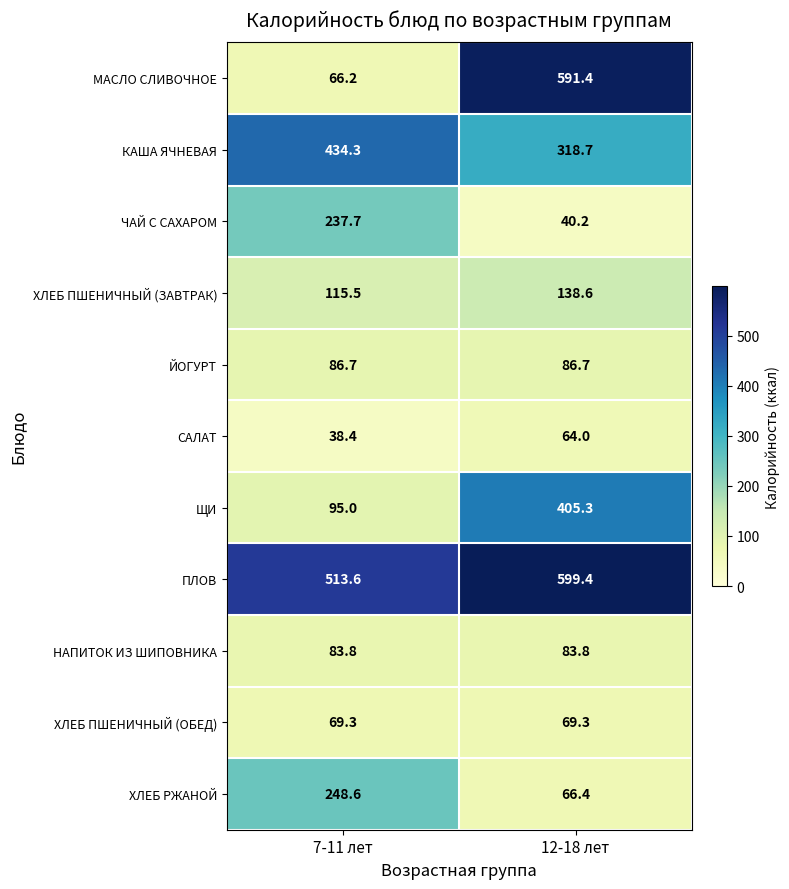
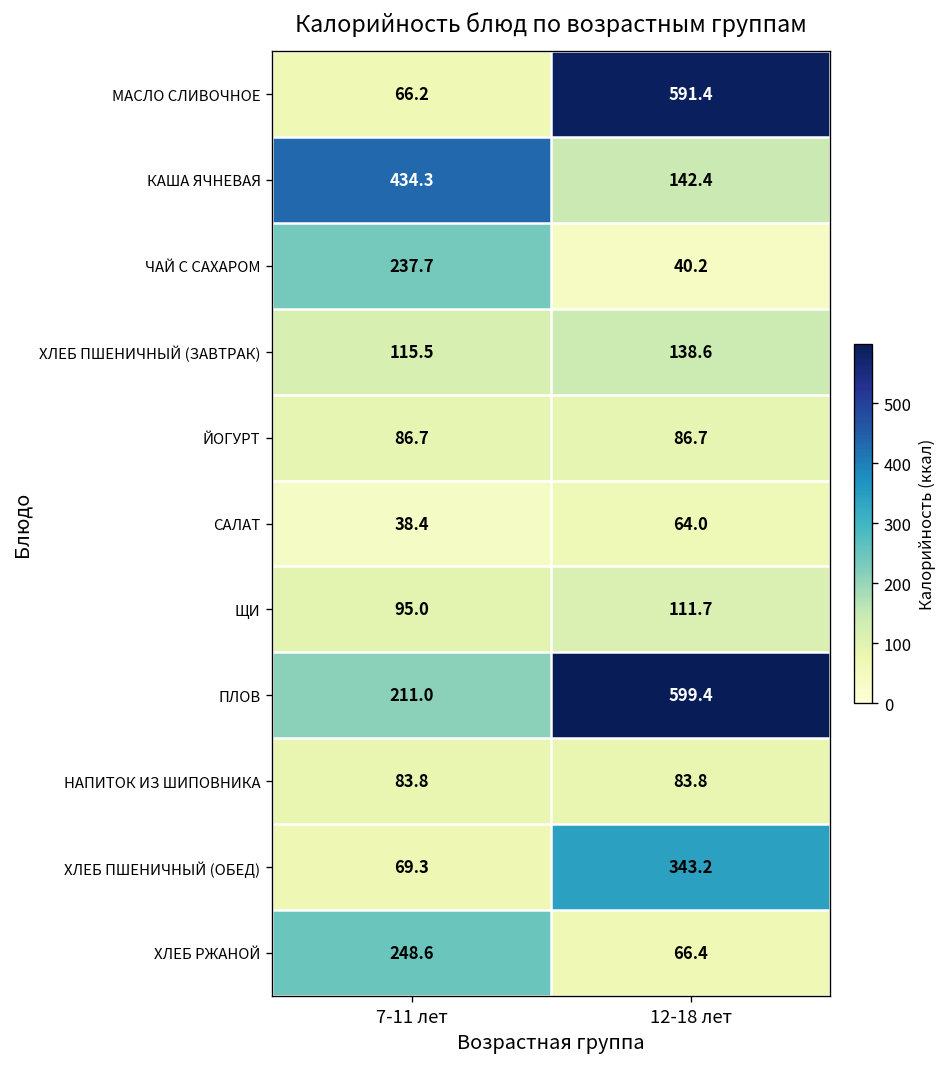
  {
    "МАСЛО СЛИВОЧНОЕ": {
      "7-11 лет": 66.2,
      "12-18 лет": 591.4
    },
    "КАША ЯЧНЕВАЯ": {
      "7-11 лет": 434.3,
-     "12-18 лет": 318.7
+     "12-18 лет": 142.4
    },
    "ЧАЙ С САХАРОМ": {
      "7-11 лет": 237.7,
      "12-18 лет": 40.2
    },
    "ХЛЕБ ПШЕНИЧНЫЙ (ЗАВТРАК)": {
      "7-11 лет": 115.5,
      "12-18 лет": 138.6
    },
    "ЙОГУРТ": {
      "7-11 лет": 86.7,
      "12-18 лет": 86.7
    },
    "САЛАТ": {
      "7-11 лет": 38.4,
      "12-18 лет": 64.0
    },
    "ЩИ": {
      "7-11 лет": 95.0,
-     "12-18 лет": 405.3
+     "12-18 лет": 111.7
    },
    "ПЛОВ": {
-     "7-11 лет": 513.6,
+     "7-11 лет": 211.0,
      "12-18 лет": 599.4
    },
    "НАПИТОК ИЗ ШИПОВНИКА": {
      "7-11 лет": 83.8,
      "12-18 лет": 83.8
    },
    "ХЛЕБ ПШЕНИЧНЫЙ (ОБЕД)": {
      "7-11 лет": 69.3,
-     "12-18 лет": 69.3
+     "12-18 лет": 343.2
    },
    "ХЛЕБ РЖАНОЙ": {
      "7-11 лет": 248.6,
      "12-18 лет": 66.4
    }
  }
